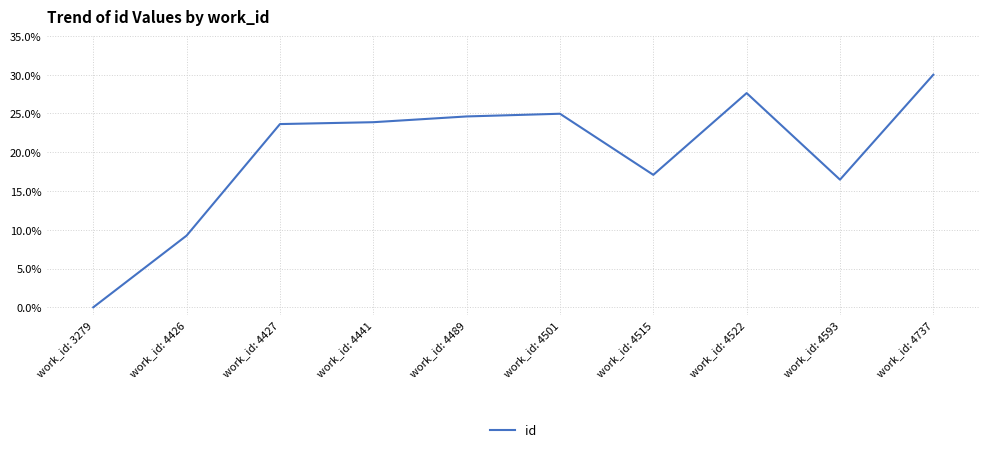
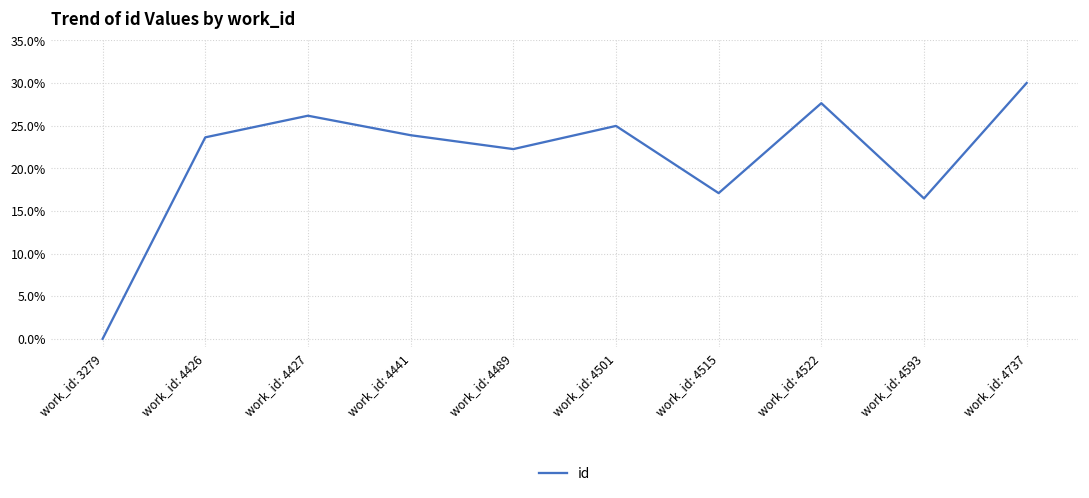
  {
    "work_id: 3279": "0%",
-   "work_id: 4426": "9%",
-   "work_id: 4427": "24%",
+   "work_id: 4426": "24%",
+   "work_id: 4427": "26%",
    "work_id: 4441": "24%",
-   "work_id: 4489": "25%",
+   "work_id: 4489": "22%",
    "work_id: 4501": "25%",
    "work_id: 4515": "17%",
    "work_id: 4522": "28%",
    "work_id: 4593": "16%",
    "work_id: 4737": "30%"
  }
